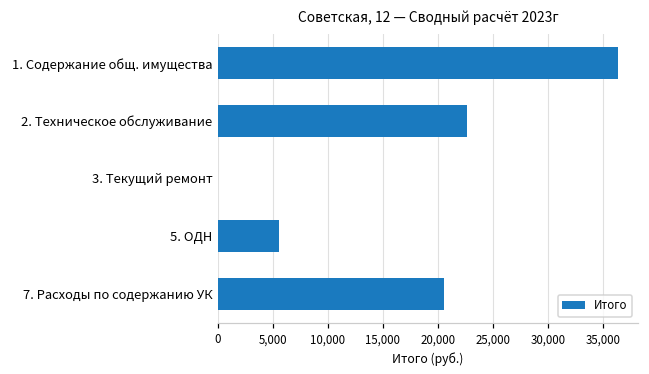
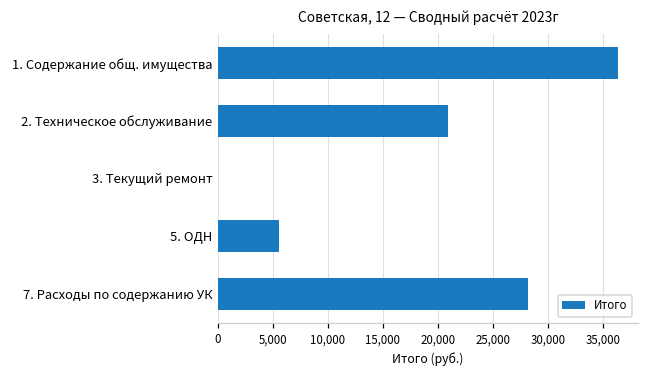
  {
    "1. Содержание общ. имущества": "36,400",
-   "2. Техническое обслуживание": "22,600",
+   "2. Техническое обслуживание": "21,000",
    "3. Текущий ремонт": "0",
    "5. ОДН": "5,600",
-   "7. Расходы по содержанию УК": "20,600"
+   "7. Расходы по содержанию УК": "28,200"
  }
